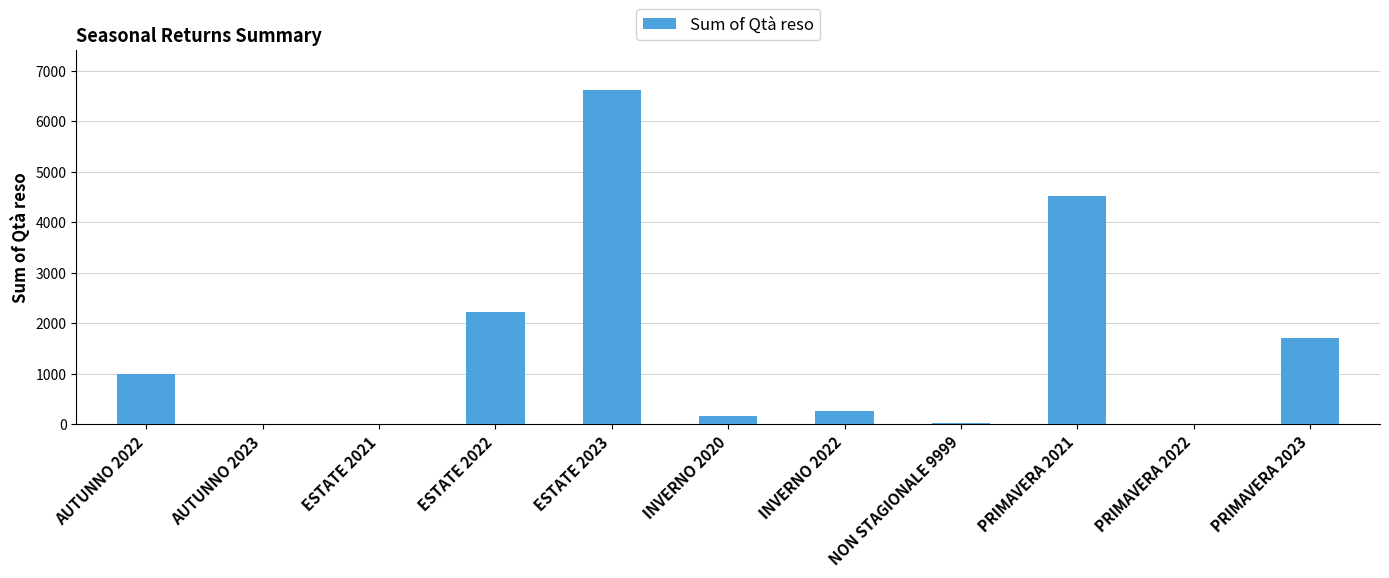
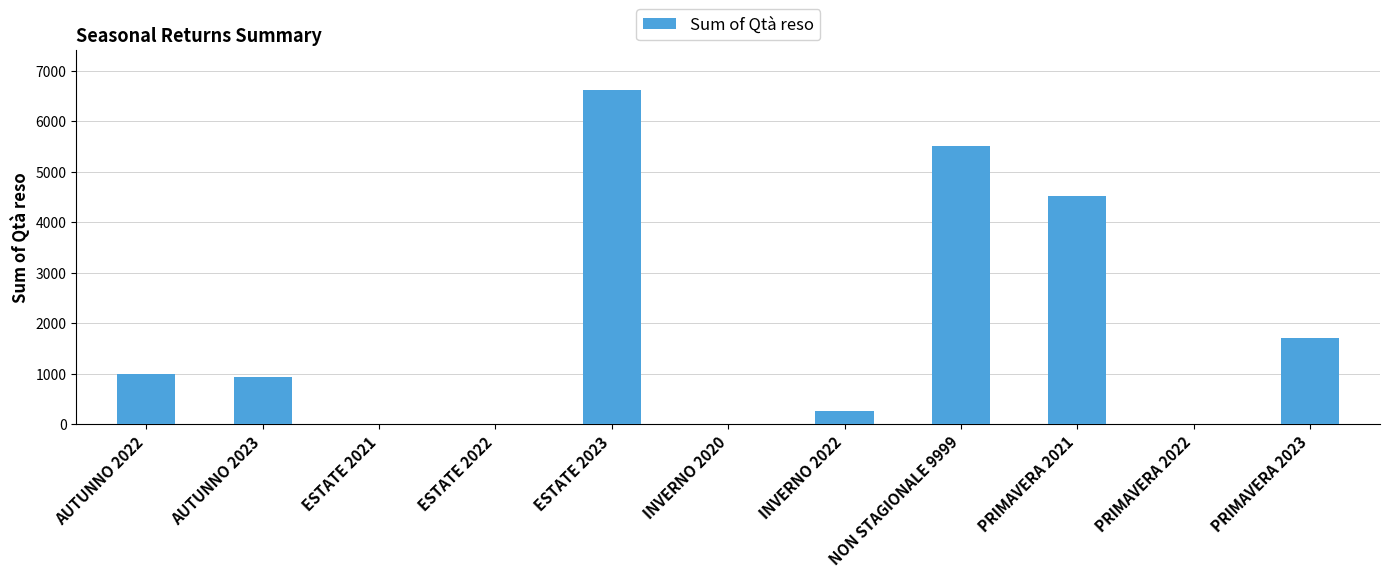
  {
    "AUTUNNO 2022": 1000,
-   "AUTUNNO 2023": 0,
-   "ESTATE 2022": 2200,
+   "AUTUNNO 2023": 900,
+   "ESTATE 2022": 0,
    "ESTATE 2023": 6600,
-   "INVERNO 2020": 200,
+   "INVERNO 2020": 0,
    "INVERNO 2022": 300,
-   "NON STAGIONALE 9999": 0,
+   "NON STAGIONALE 9999": 5500,
    "PRIMAVERA 2021": 4500,
    "PRIMAVERA 2023": 1700
  }
